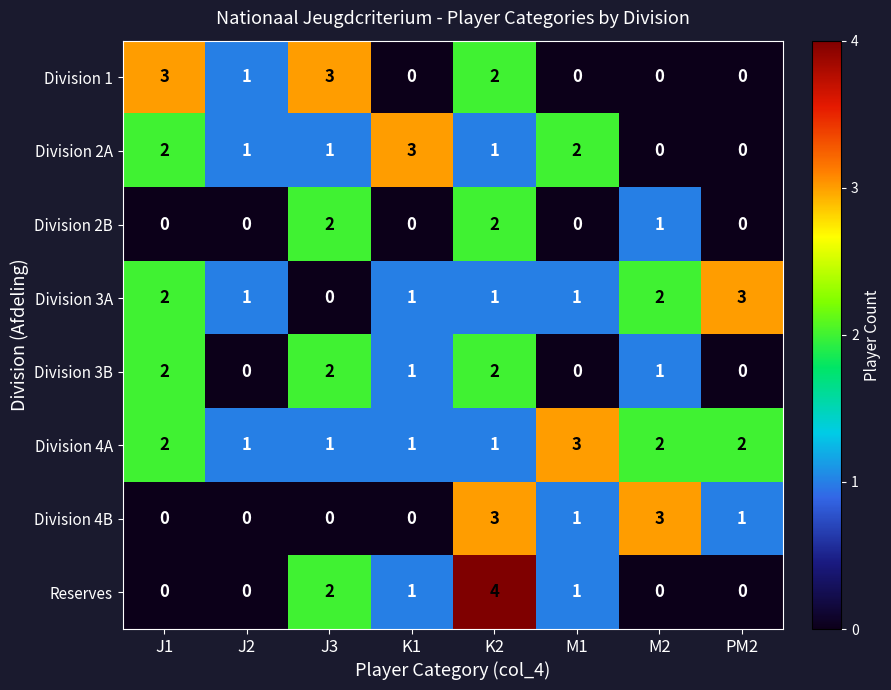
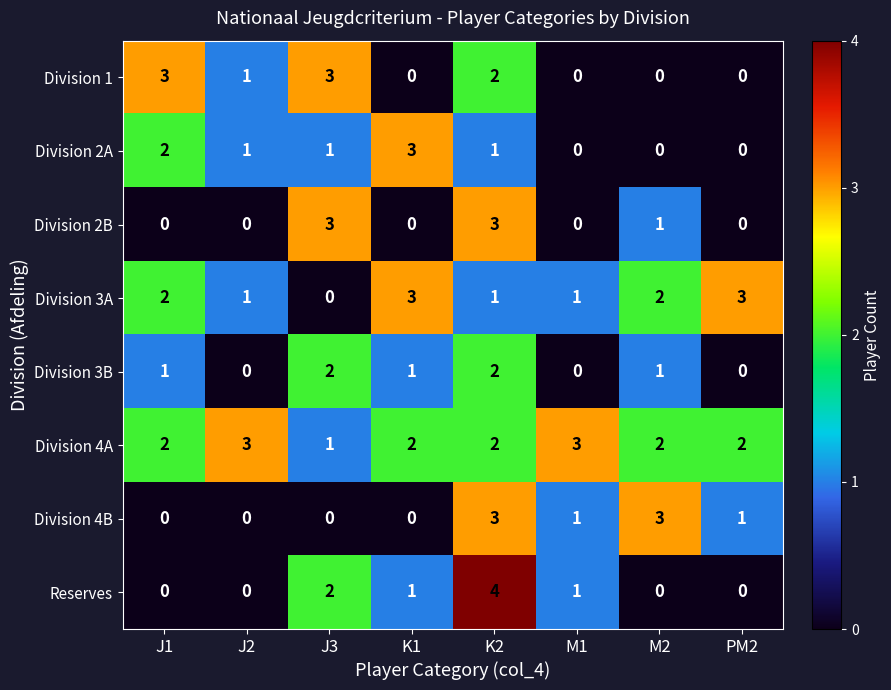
  {
    "Division 1": {
      "J1": 3,
      "J2": 1,
      "J3": 3,
      "K1": 0,
      "K2": 2,
      "M1": 0,
      "M2": 0,
      "PM2": 0
    },
    "Division 2A": {
      "J1": 2,
      "J2": 1,
      "J3": 1,
      "K1": 3,
      "K2": 1,
-     "M1": 2,
+     "M1": 0,
      "M2": 0,
      "PM2": 0
    },
    "Division 2B": {
      "J1": 0,
      "J2": 0,
-     "J3": 2,
+     "J3": 3,
      "K1": 0,
-     "K2": 2,
+     "K2": 3,
      "M1": 0,
      "M2": 1,
      "PM2": 0
    },
    "Division 3A": {
      "J1": 2,
      "J2": 1,
      "J3": 0,
-     "K1": 1,
+     "K1": 3,
      "K2": 1,
      "M1": 1,
      "M2": 2,
      "PM2": 3
    },
    "Division 3B": {
-     "J1": 2,
+     "J1": 1,
      "J2": 0,
      "J3": 2,
      "K1": 1,
      "K2": 2,
      "M1": 0,
      "M2": 1,
      "PM2": 0
    },
    "Division 4A": {
      "J1": 2,
-     "J2": 1,
+     "J2": 3,
      "J3": 1,
-     "K1": 1,
-     "K2": 1,
+     "K1": 2,
+     "K2": 2,
      "M1": 3,
      "M2": 2,
      "PM2": 2
    },
    "Division 4B": {
      "J1": 0,
      "J2": 0,
      "J3": 0,
      "K1": 0,
      "K2": 3,
      "M1": 1,
      "M2": 3,
      "PM2": 1
    },
    "Reserves": {
      "J1": 0,
      "J2": 0,
      "J3": 2,
      "K1": 1,
      "K2": 4,
      "M1": 1,
      "M2": 0,
      "PM2": 0
    }
  }
